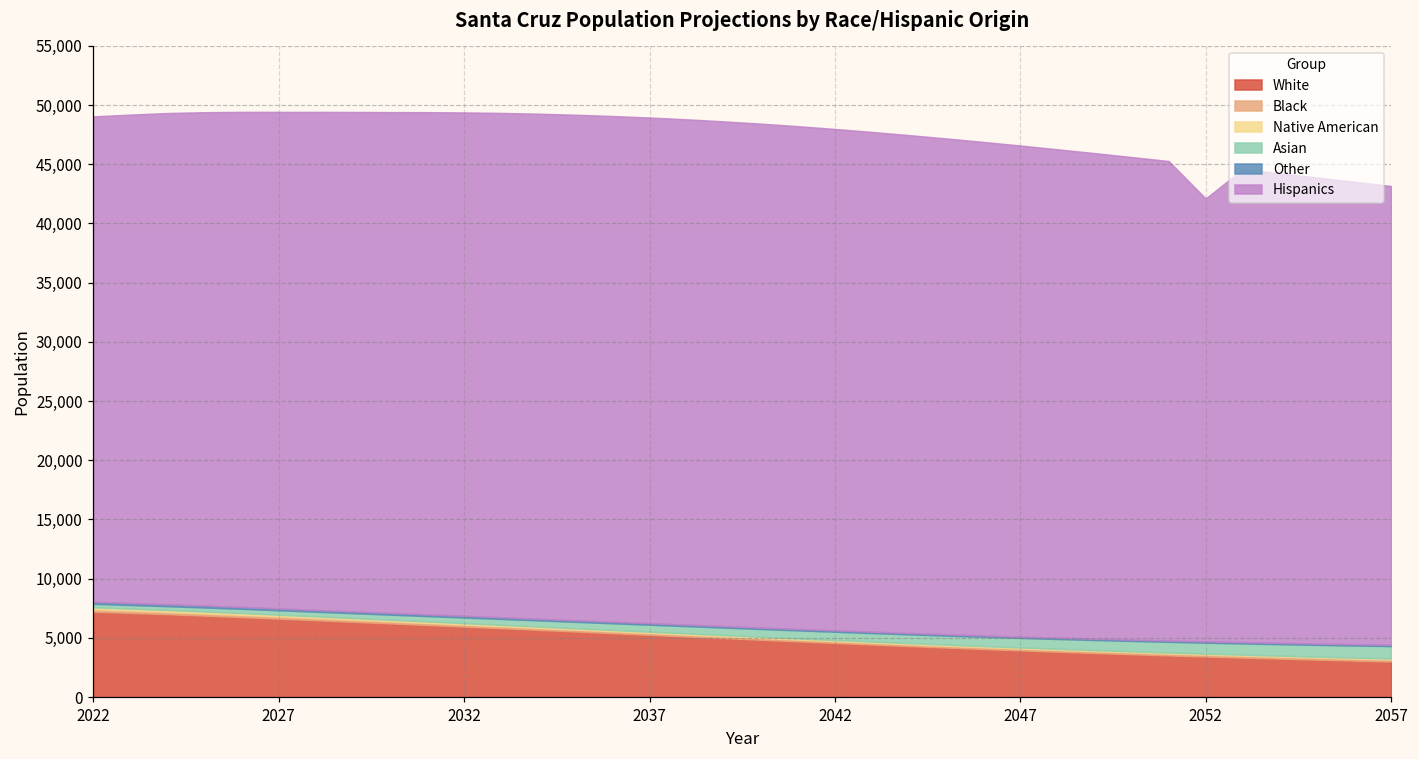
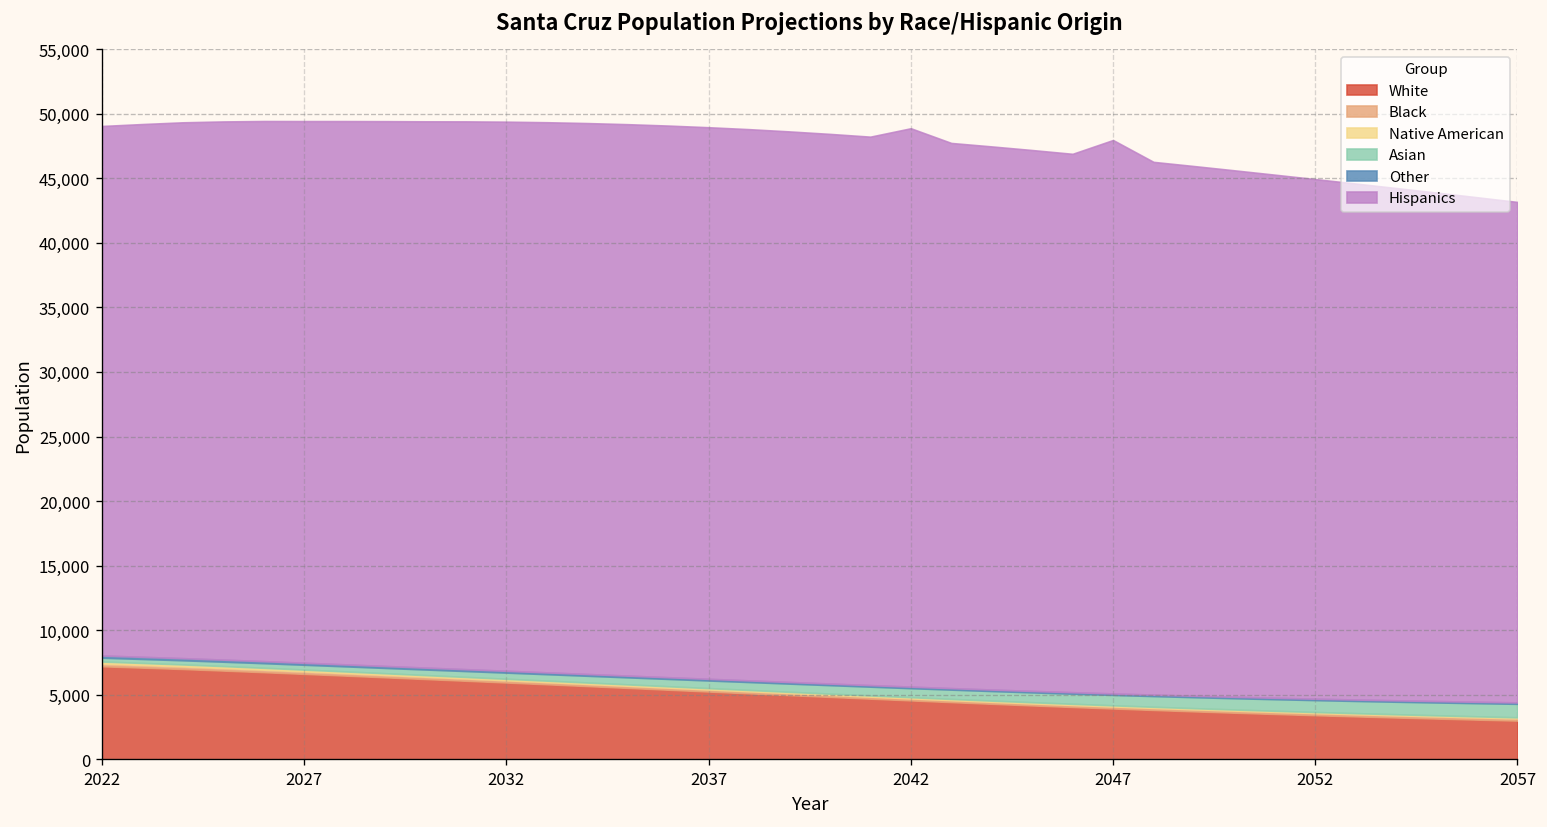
  {
    "Hispanics": {
      "2022": "41,000",
      "2027": "41,900",
      "2032": "42,500",
      "2037": "42,700",
-     "2042": "42,300",
-     "2047": "41,500",
-     "2052": "37,400",
+     "2042": "43,200",
+     "2047": "42,800",
+     "2052": "40,200",
      "2057": "38,700"
    }
  }
